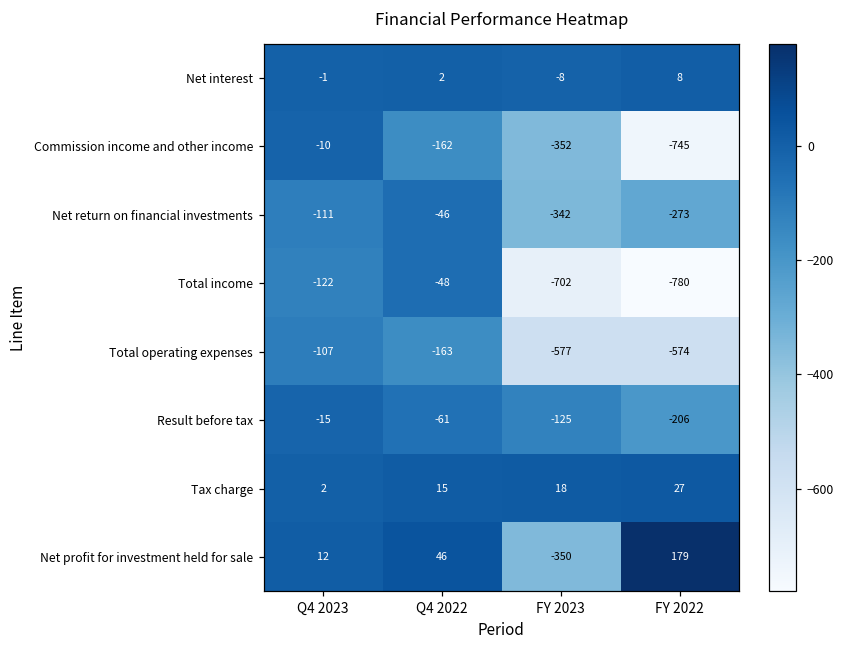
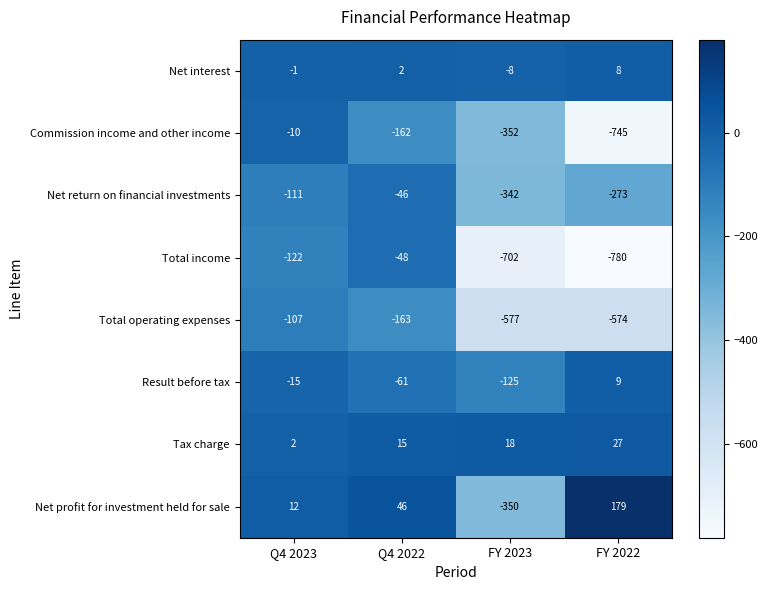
  {
    "Net interest": {
      "Q4 2023": -1,
      "Q4 2022": 2,
      "FY 2023": -8,
      "FY 2022": 8
    },
    "Commission income and other income": {
      "Q4 2023": -10,
      "Q4 2022": -162,
      "FY 2023": -352,
      "FY 2022": -745
    },
    "Net return on financial investments": {
      "Q4 2023": -111,
      "Q4 2022": -46,
      "FY 2023": -342,
      "FY 2022": -273
    },
    "Total income": {
      "Q4 2023": -122,
      "Q4 2022": -48,
      "FY 2023": -702,
      "FY 2022": -780
    },
    "Total operating expenses": {
      "Q4 2023": -107,
      "Q4 2022": -163,
      "FY 2023": -577,
      "FY 2022": -574
    },
    "Result before tax": {
      "Q4 2023": -15,
      "Q4 2022": -61,
      "FY 2023": -125,
-     "FY 2022": -206
+     "FY 2022": 9
    },
    "Tax charge": {
      "Q4 2023": 2,
      "Q4 2022": 15,
      "FY 2023": 18,
      "FY 2022": 27
    },
    "Net profit for investment held for sale": {
      "Q4 2023": 12,
      "Q4 2022": 46,
      "FY 2023": -350,
      "FY 2022": 179
    }
  }
